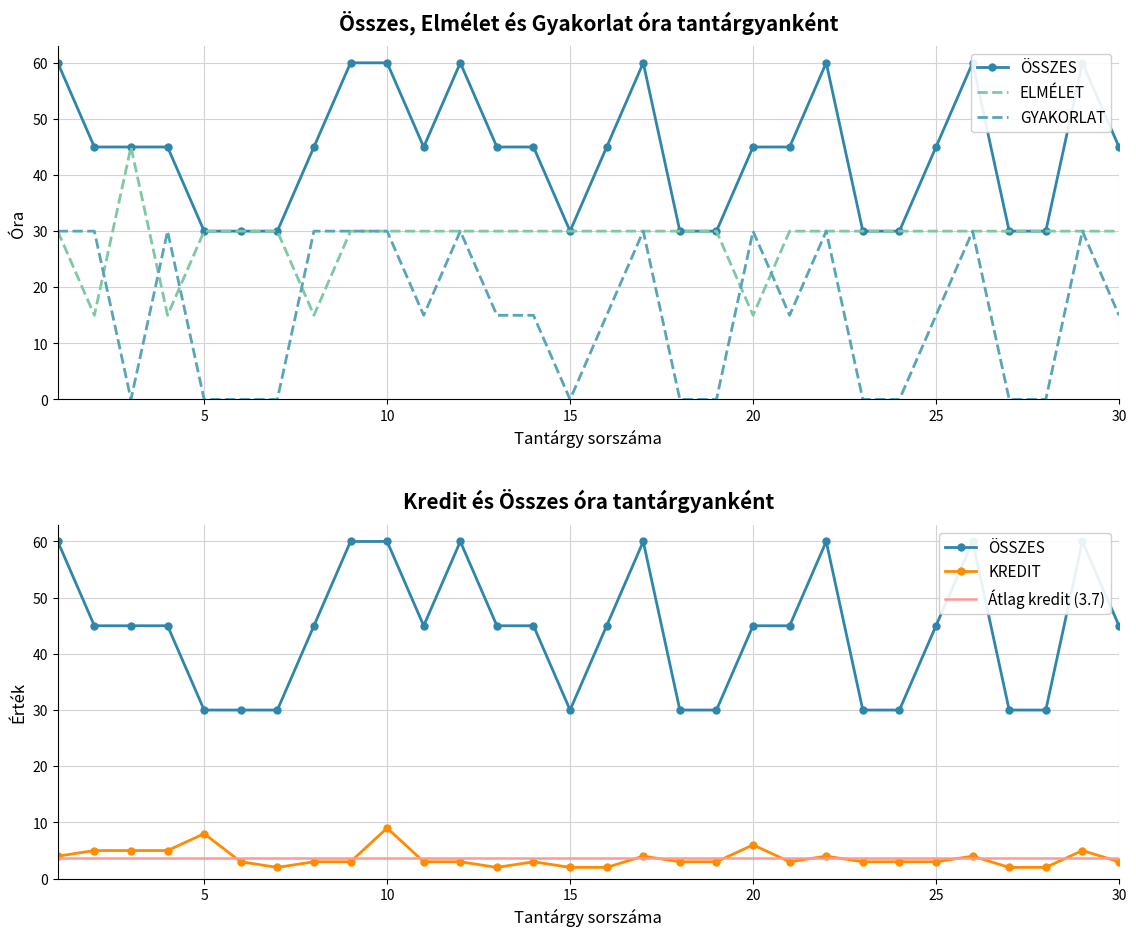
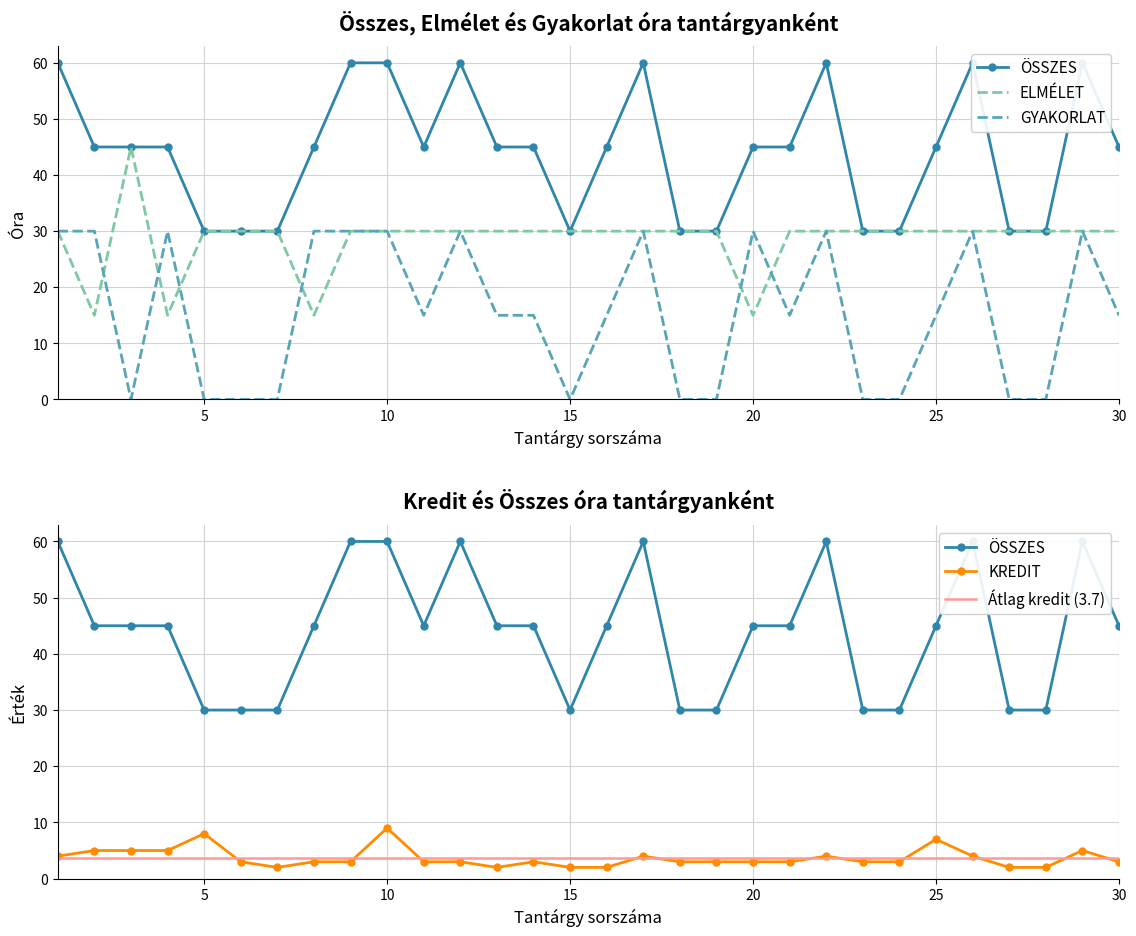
  {
    "Kredit és Összes óra tantárgyanként": {
      "ÖSSZES": {
        "5": 30,
        "10": 60,
        "15": 30,
        "20": 45,
        "25": 45,
        "30": 45
      },
      "KREDIT": {
        "5": 8,
        "10": 9,
        "15": 2,
-       "20": 6,
-       "25": 3,
+       "20": 3,
+       "25": 7,
        "30": 3
      }
    }
  }
